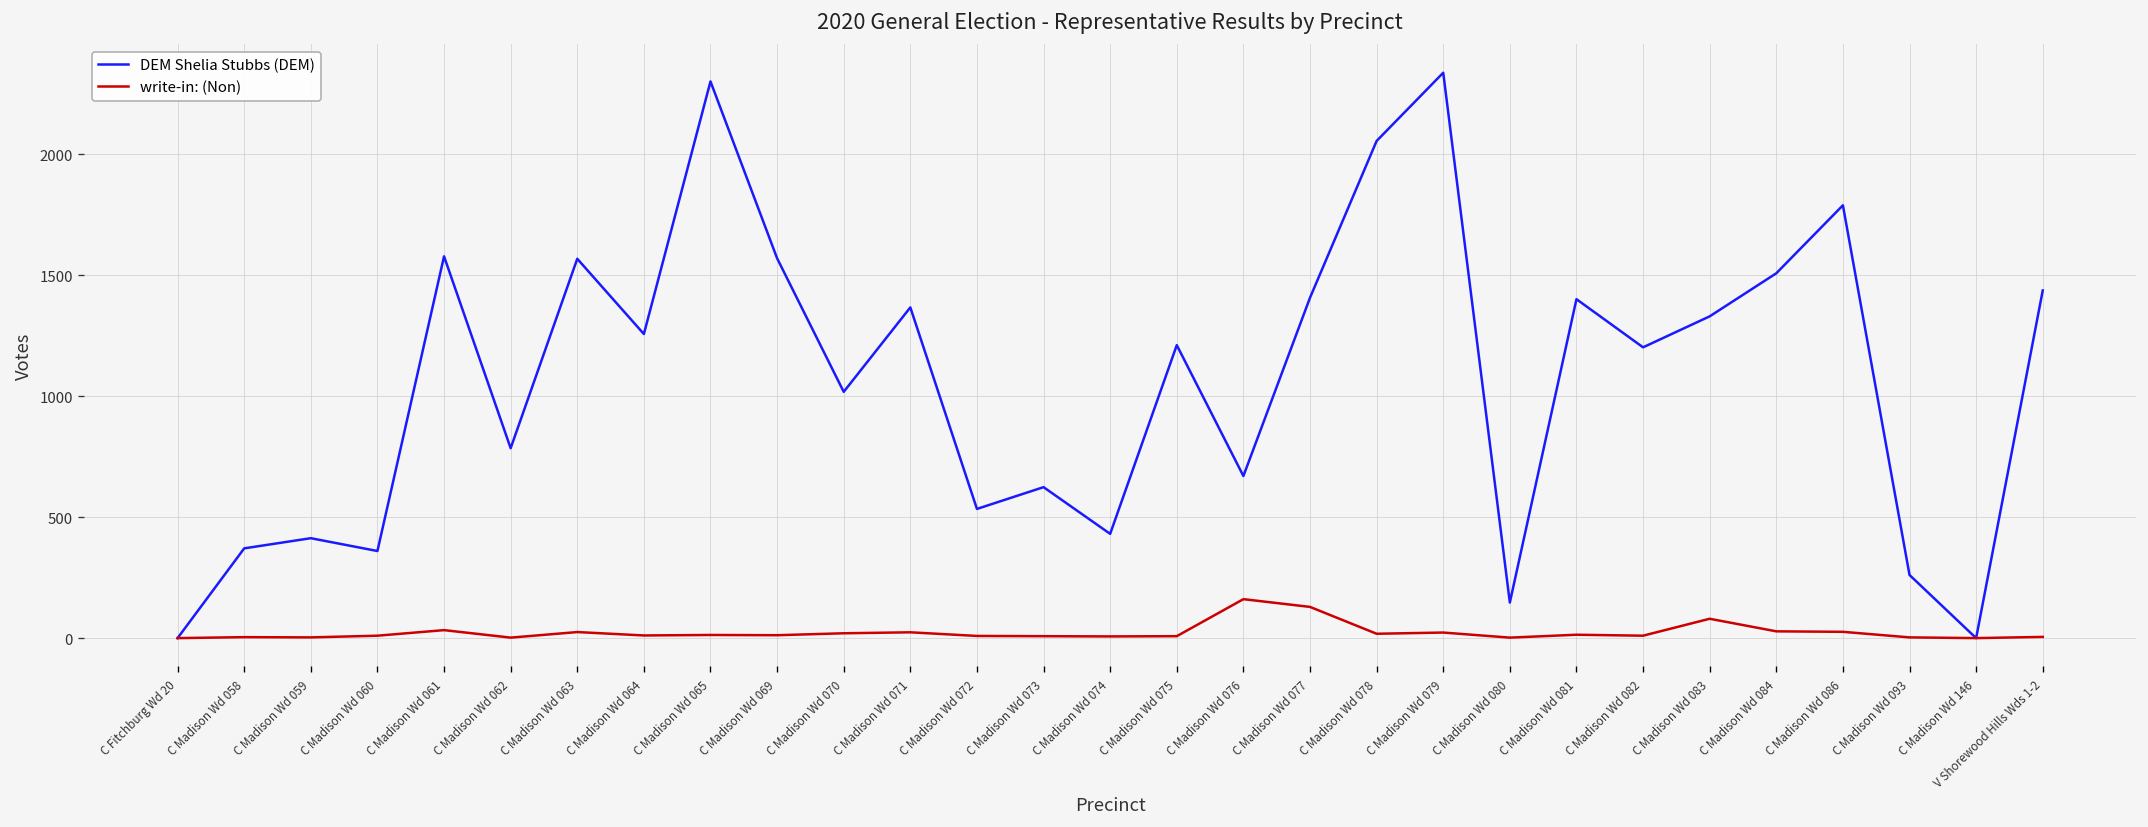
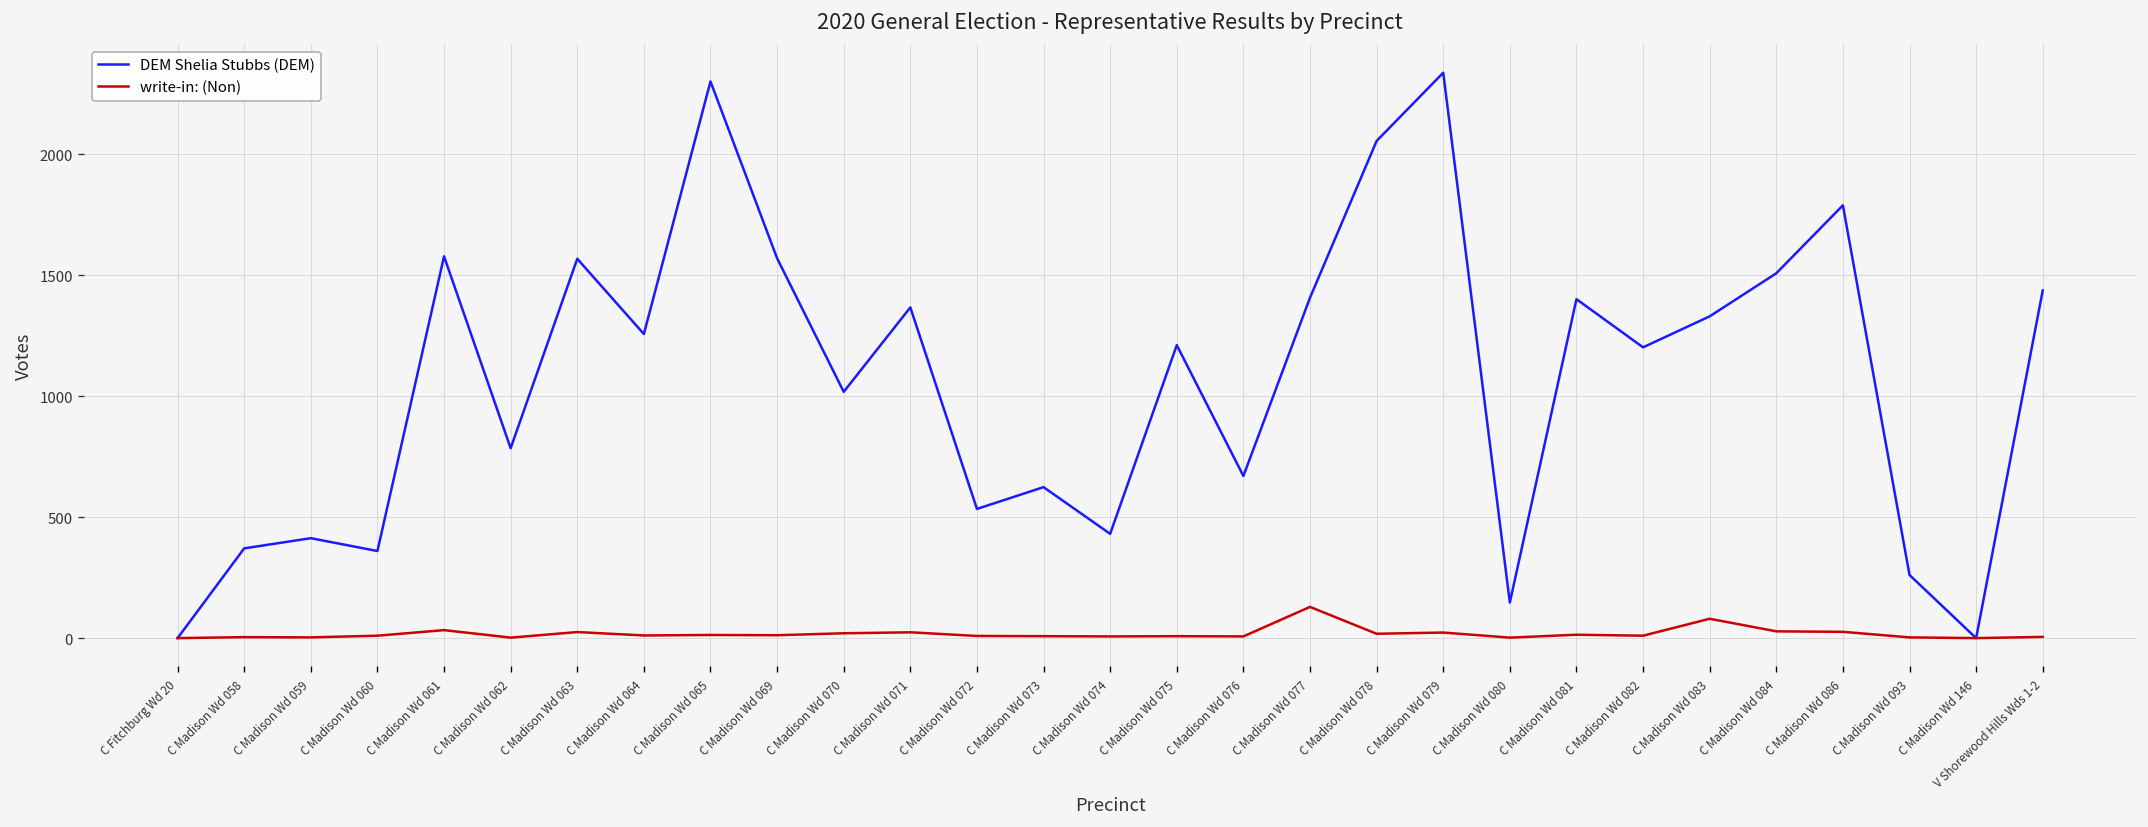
  {
    "DEM Shelia Stubbs (DEM)": {
      "C Madison Wd 058": 370,
      "C Madison Wd 059": 410,
      "C Madison Wd 060": 360,
      "C Madison Wd 061": 1580,
      "C Madison Wd 062": 790,
      "C Madison Wd 063": 1570,
      "C Madison Wd 064": 1260,
      "C Madison Wd 065": 2300,
      "C Madison Wd 069": 1570,
      "C Madison Wd 070": 1020,
      "C Madison Wd 071": 1370,
      "C Madison Wd 072": 530,
      "C Madison Wd 073": 620,
      "C Madison Wd 074": 430,
      "C Madison Wd 075": 1210,
      "C Madison Wd 076": 670,
      "C Madison Wd 077": 1410,
      "C Madison Wd 078": 2060,
      "C Madison Wd 079": 2340,
      "C Madison Wd 080": 150,
      "C Madison Wd 081": 1400,
      "C Madison Wd 082": 1200,
      "C Madison Wd 083": 1330,
      "C Madison Wd 084": 1510,
      "C Madison Wd 086": 1790,
      "C Madison Wd 093": 260,
      "V Shorewood Hills Wds 1-2": 1440
    },
    "write-in: (Non)": {
      "C Madison Wd 058": 0,
      "C Madison Wd 059": 0,
      "C Madison Wd 060": 10,
      "C Madison Wd 061": 30,
      "C Madison Wd 062": 0,
      "C Madison Wd 063": 30,
      "C Madison Wd 064": 10,
      "C Madison Wd 065": 10,
      "C Madison Wd 069": 10,
      "C Madison Wd 070": 20,
      "C Madison Wd 071": 20,
      "C Madison Wd 072": 10,
      "C Madison Wd 073": 10,
      "C Madison Wd 074": 10,
      "C Madison Wd 075": 10,
-     "C Madison Wd 076": 160,
+     "C Madison Wd 076": 10,
      "C Madison Wd 077": 130,
      "C Madison Wd 078": 20,
      "C Madison Wd 079": 20,
      "C Madison Wd 080": 0,
      "C Madison Wd 081": 10,
      "C Madison Wd 082": 10,
      "C Madison Wd 083": 80,
      "C Madison Wd 084": 30,
      "C Madison Wd 086": 30,
      "C Madison Wd 093": 0,
      "V Shorewood Hills Wds 1-2": 10
    }
  }
